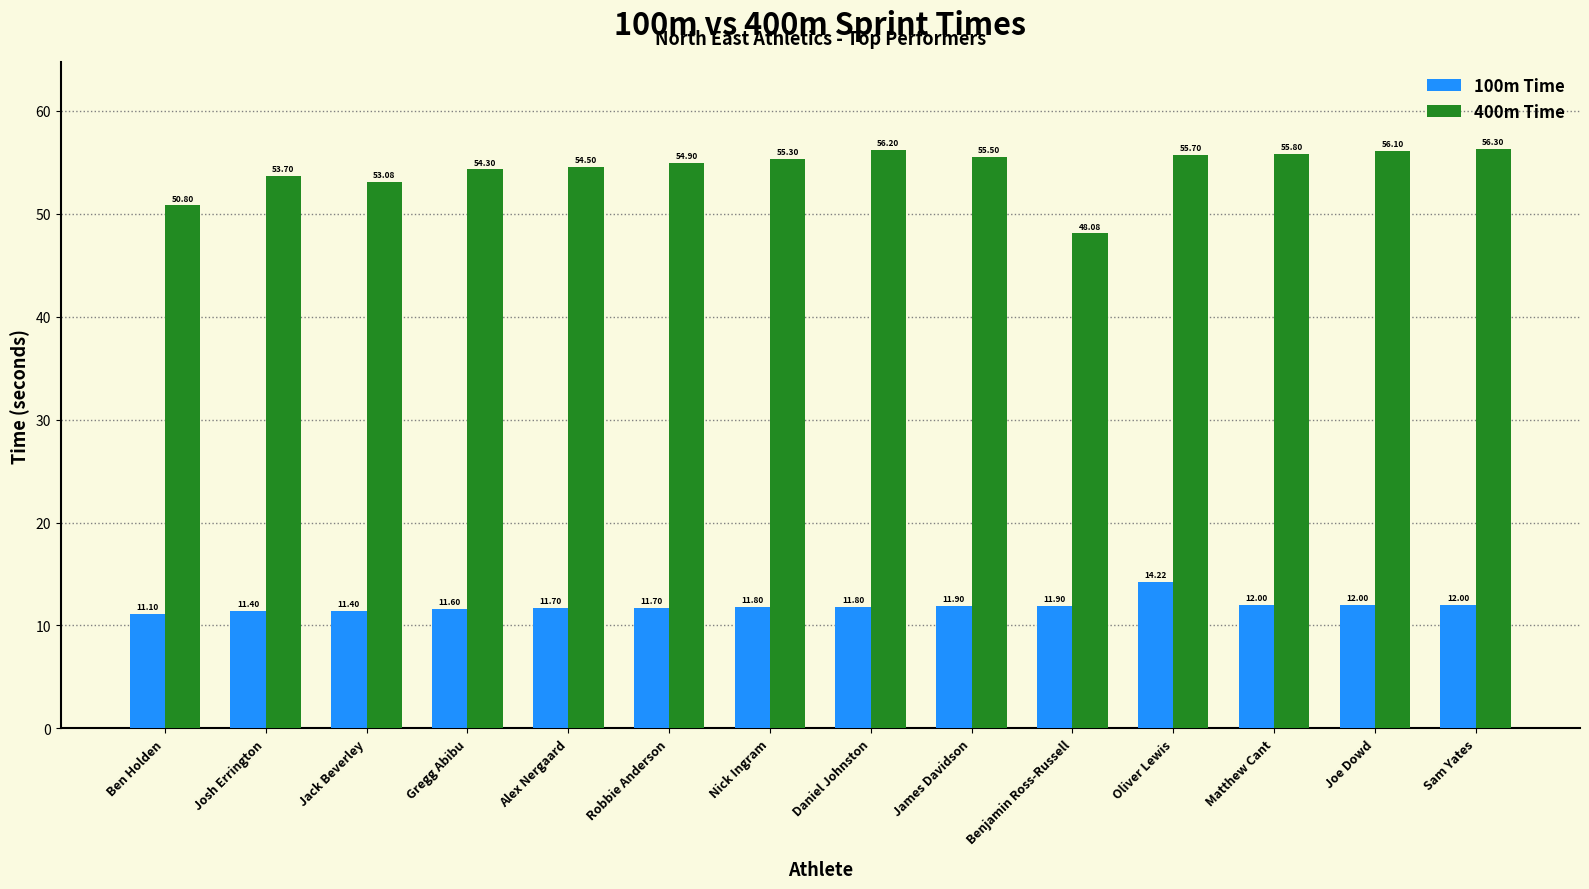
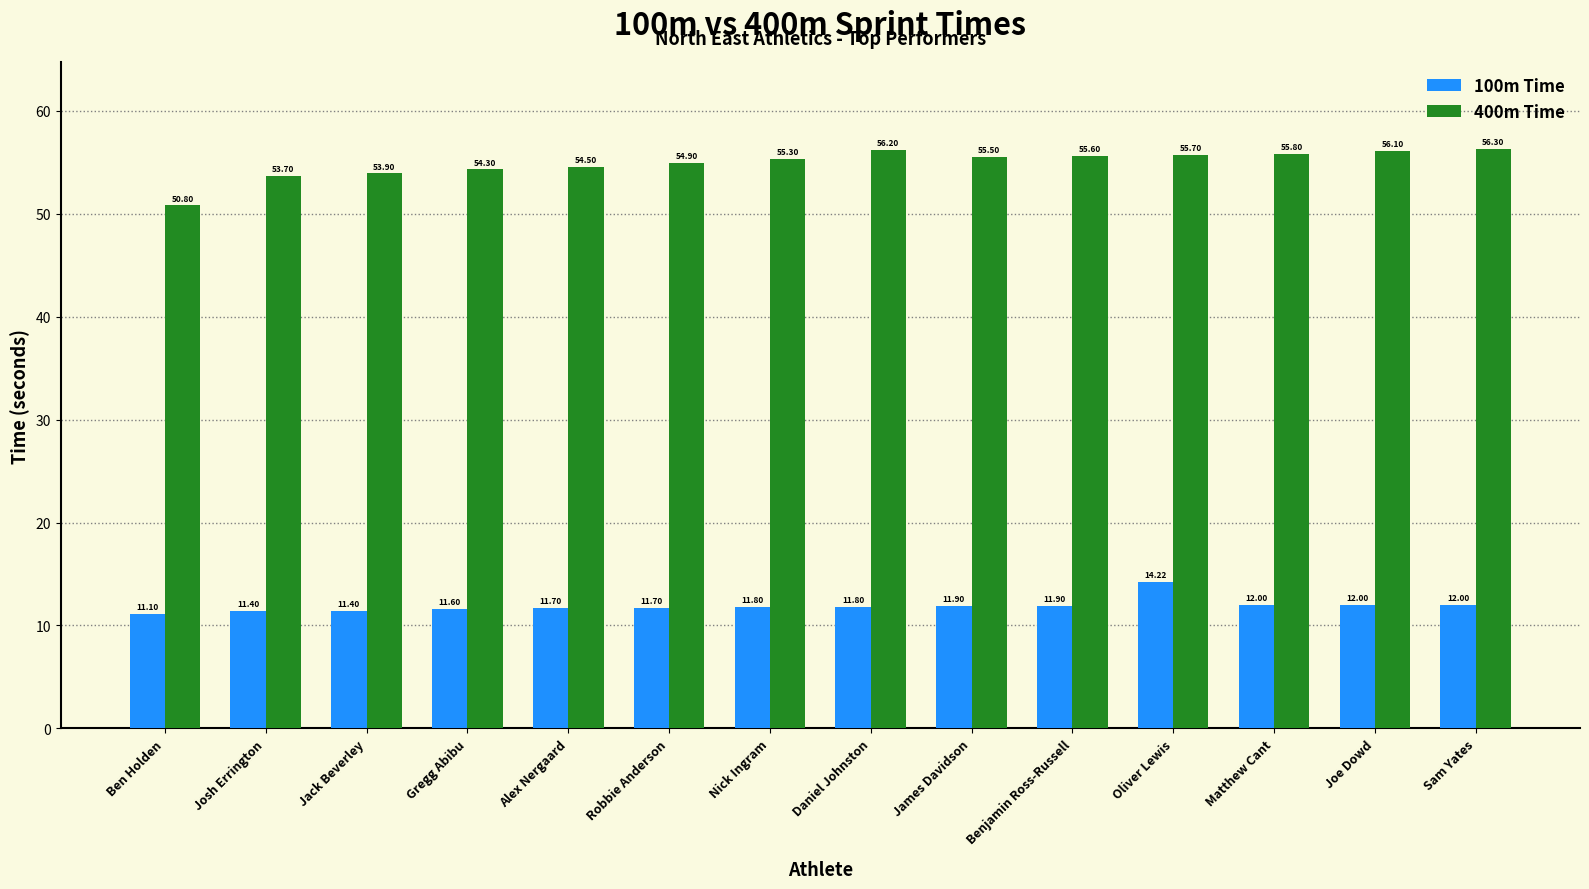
  {
    "100m Time": {
      "Ben Holden": 11.10,
      "Josh Errington": 11.40,
      "Jack Beverley": 11.40,
      "Gregg Abibu": 11.60,
      "Alex Nergaard": 11.70,
      "Robbie Anderson": 11.70,
      "Nick Ingram": 11.80,
      "Daniel Johnston": 11.80,
      "James Davidson": 11.90,
      "Benjamin Ross-Russell": 11.90,
      "Oliver Lewis": 14.22,
      "Matthew Cant": 12.00,
      "Joe Dowd": 12.00,
      "Sam Yates": 12.00
    },
    "400m Time": {
      "Ben Holden": 50.80,
      "Josh Errington": 53.70,
-     "Jack Beverley": 53.08,
+     "Jack Beverley": 53.90,
      "Gregg Abibu": 54.30,
      "Alex Nergaard": 54.50,
      "Robbie Anderson": 54.90,
      "Nick Ingram": 55.30,
      "Daniel Johnston": 56.20,
      "James Davidson": 55.50,
-     "Benjamin Ross-Russell": 48.08,
+     "Benjamin Ross-Russell": 55.60,
      "Oliver Lewis": 55.70,
      "Matthew Cant": 55.80,
      "Joe Dowd": 56.10,
      "Sam Yates": 56.30
    }
  }
